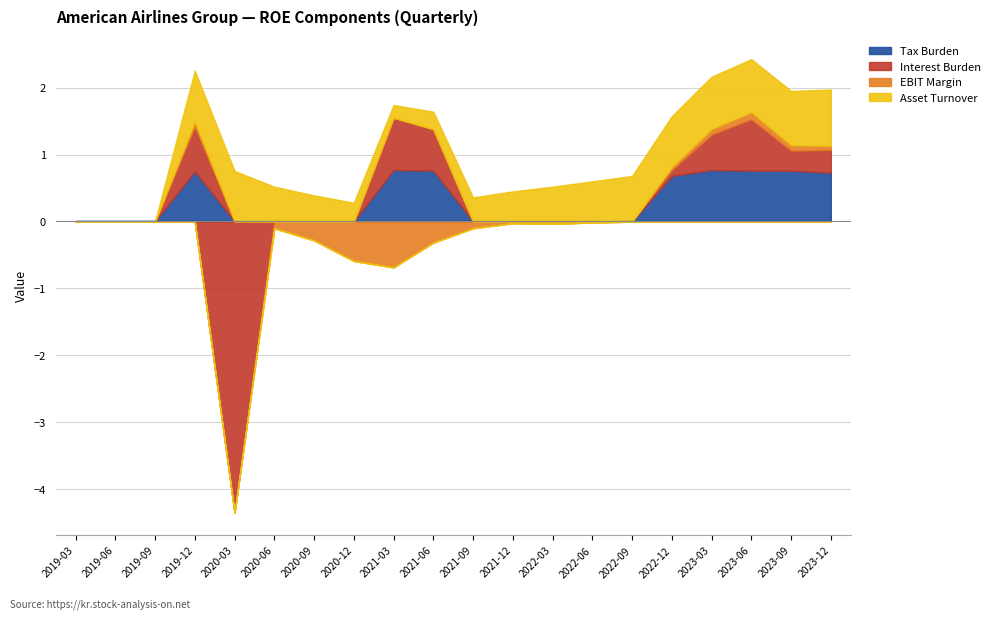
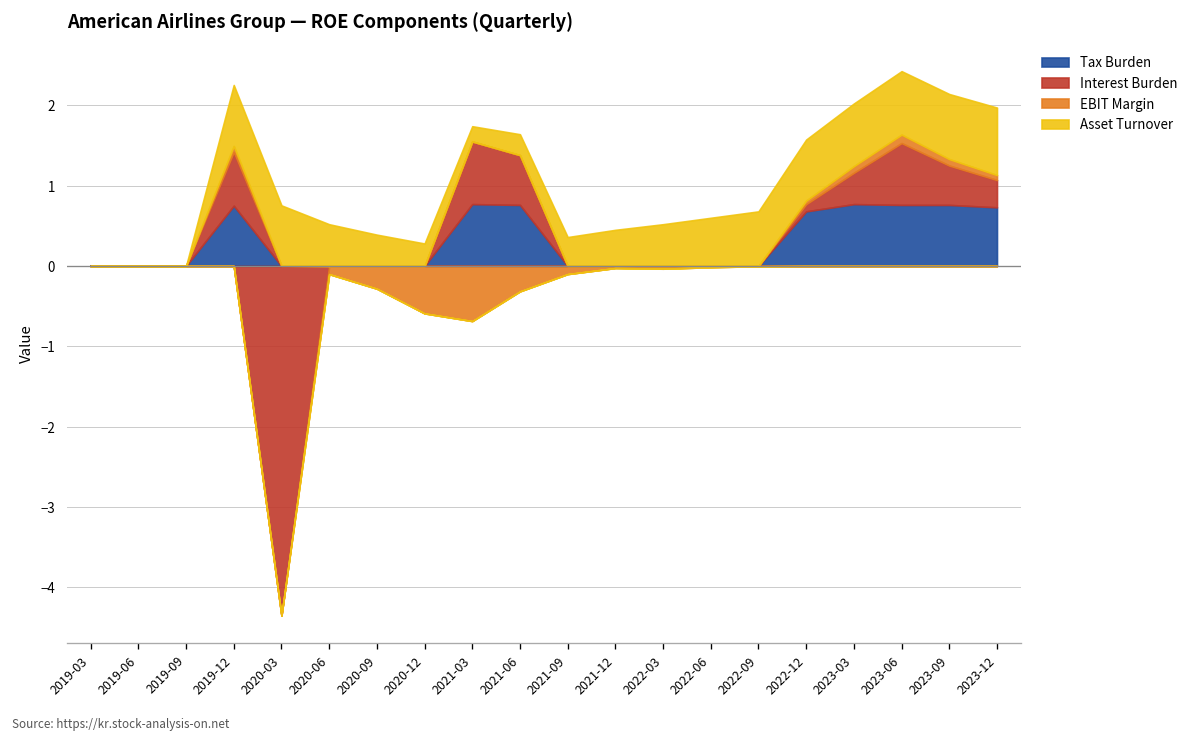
  {
    "Interest Burden": {
      "2019-12": 0.7,
      "2022-12": 0.1,
-     "2023-03": 0.5,
+     "2023-03": 0.4,
      "2023-06": 0.8,
-     "2023-09": 0.3,
+     "2023-09": 0.5,
      "2023-12": 0.3
    }
  }
